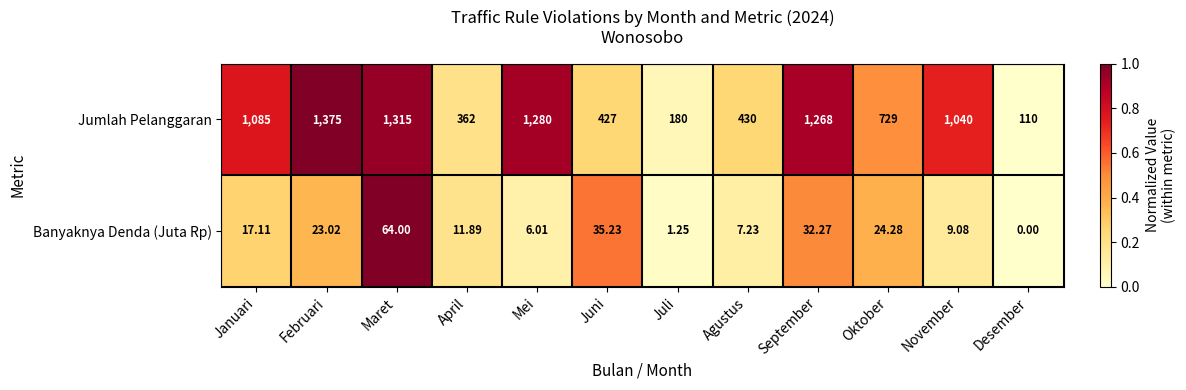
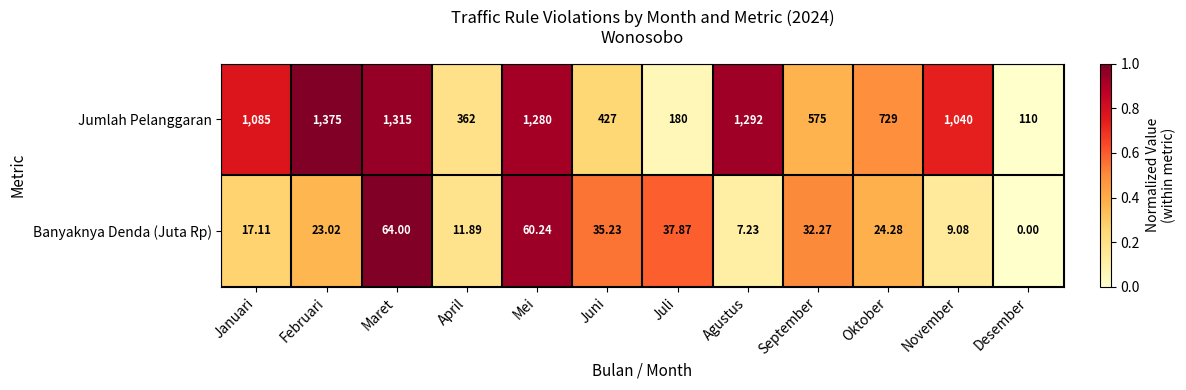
  {
    "Jumlah Pelanggaran": {
      "Januari": "1,085",
      "Februari": "1,375",
      "Maret": "1,315",
      "April": "362",
      "Mei": "1,280",
      "Juni": "427",
      "Juli": "180",
-     "Agustus": "430",
-     "September": "1,268",
+     "Agustus": "1,292",
+     "September": "575",
      "Oktober": "729",
      "November": "1,040",
      "Desember": "110"
    },
    "Banyaknya Denda (Juta Rp)": {
      "Januari": "17.11",
      "Februari": "23.02",
      "Maret": "64.00",
      "April": "11.89",
-     "Mei": "6.01",
+     "Mei": "60.24",
      "Juni": "35.23",
-     "Juli": "1.25",
+     "Juli": "37.87",
      "Agustus": "7.23",
      "September": "32.27",
      "Oktober": "24.28",
      "November": "9.08",
      "Desember": "0.00"
    }
  }
